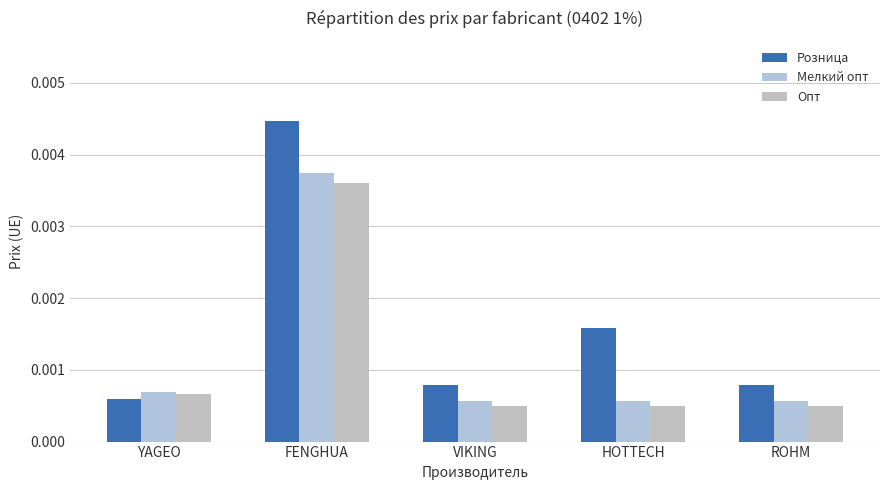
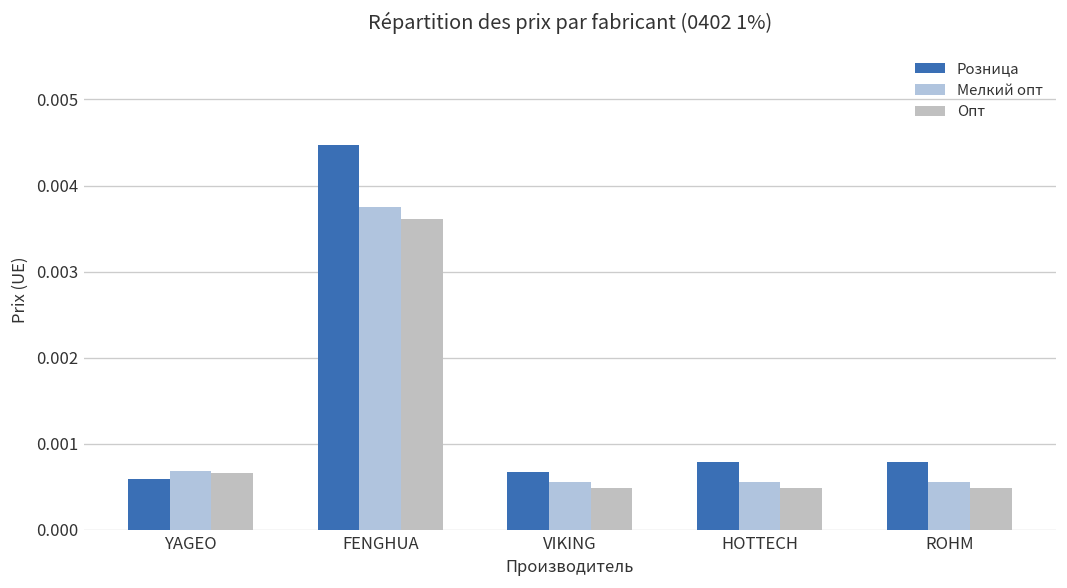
  {
    "Розница": {
      "YAGEO": 0.0006,
      "FENGHUA": 0.0045,
-     "VIKING": 0.0008,
-     "HOTTECH": 0.0016,
+     "VIKING": 0.0007,
+     "HOTTECH": 0.0008,
      "ROHM": 0.0008
    }
  }
